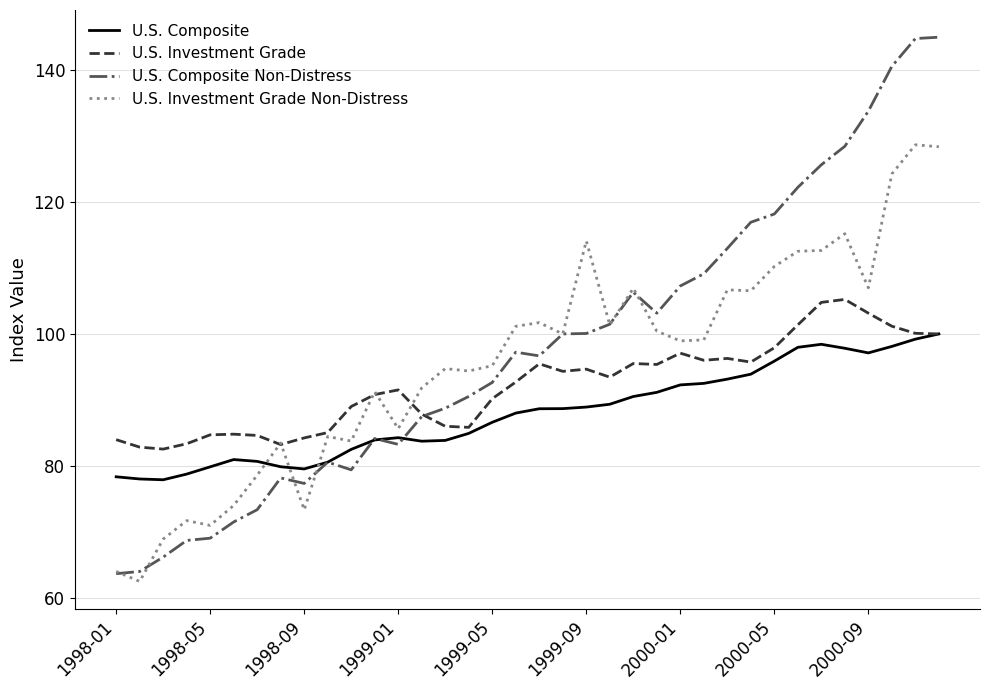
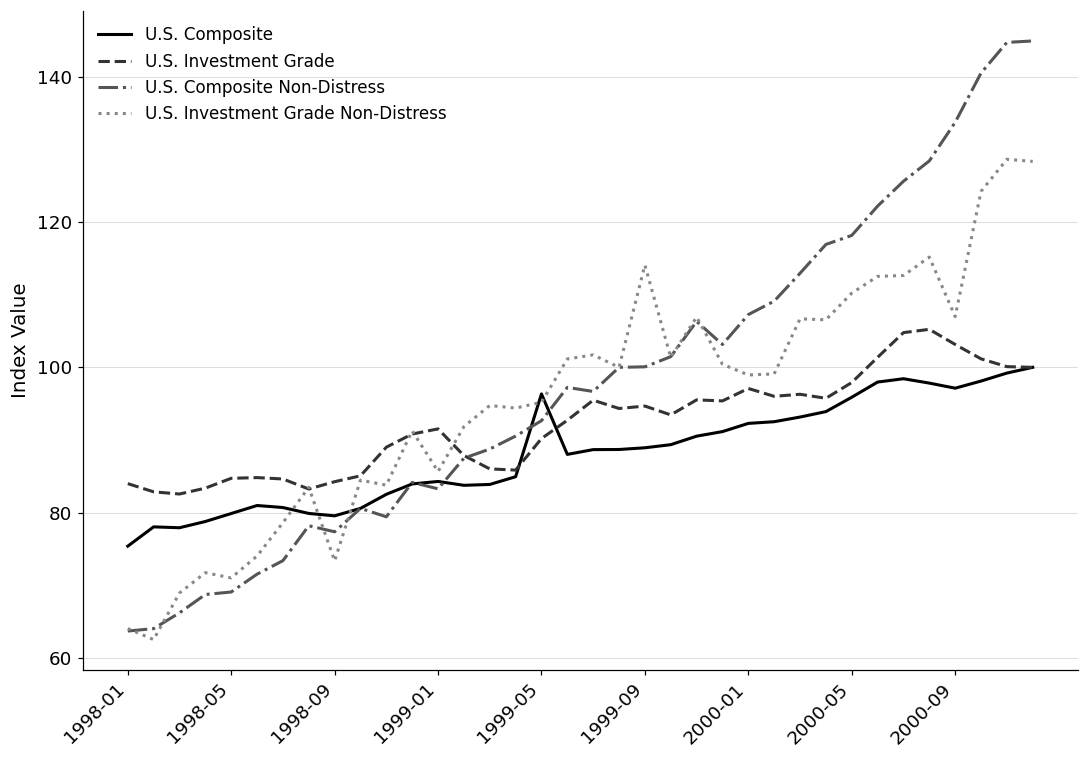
  {
    "U.S. Composite": {
-     "1998-01": 78,
+     "1998-01": 75,
      "1998-05": 80,
      "1998-09": 80,
      "1999-01": 84,
-     "1999-05": 87,
+     "1999-05": 96,
      "1999-09": 89,
      "2000-01": 92,
      "2000-05": 96,
      "2000-09": 97
    },
    "U.S. Investment Grade Non-Distress": {
      "1998-05": 71,
      "1998-09": 73,
      "1999-01": 86,
      "1999-05": 95,
      "1999-09": 114,
      "2000-01": 99,
      "2000-05": 110,
      "2000-09": 107
    }
  }
